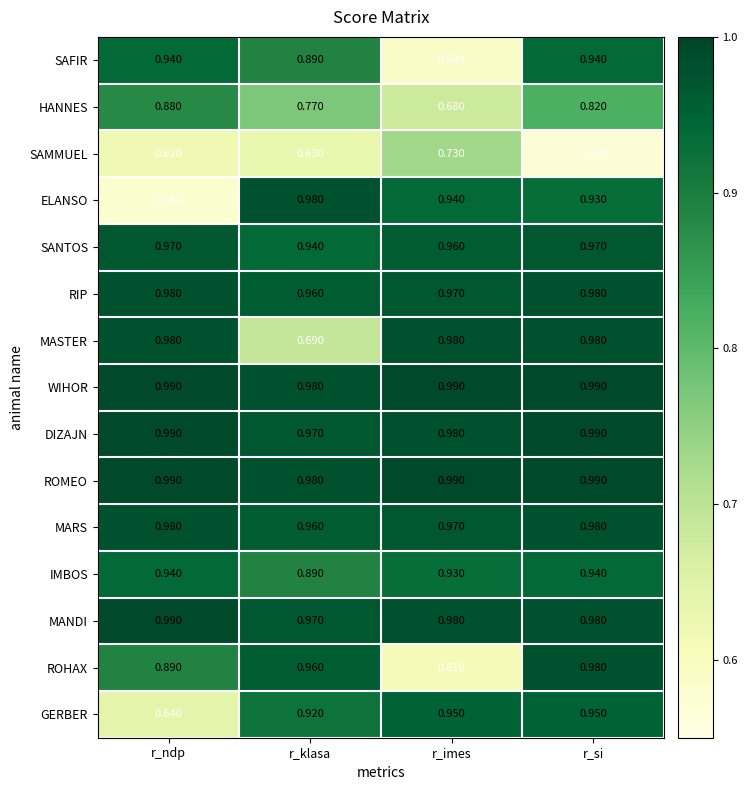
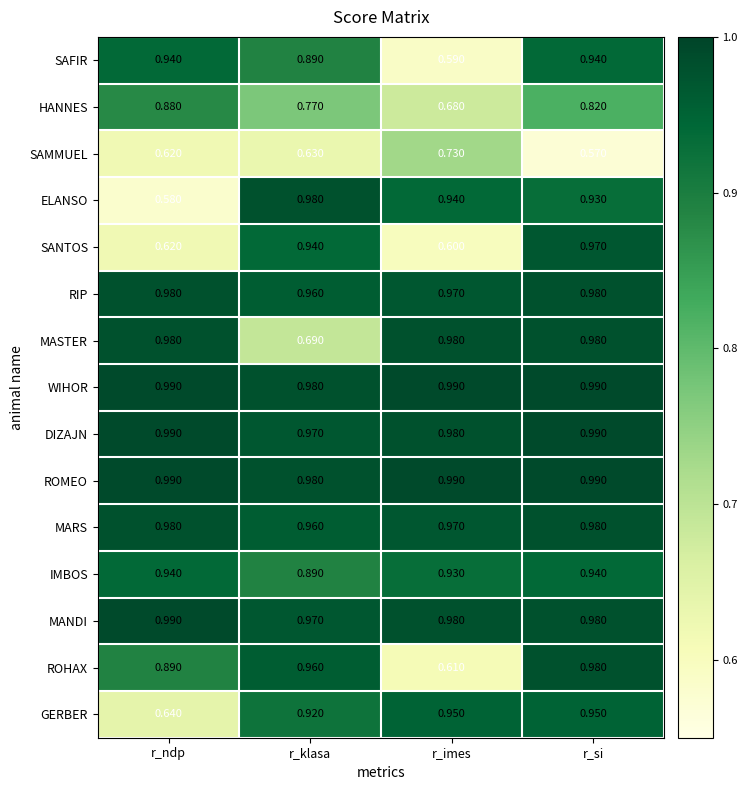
  {
    "SAFIR": {
      "r_ndp": 0.940,
      "r_klasa": 0.890,
      "r_imes": 0.590,
      "r_si": 0.940
    },
    "HANNES": {
      "r_ndp": 0.880,
      "r_klasa": 0.770,
      "r_imes": 0.680,
      "r_si": 0.820
    },
    "SAMMUEL": {
      "r_ndp": 0.620,
      "r_klasa": 0.630,
      "r_imes": 0.730
    },
    "ELANSO": {
      "r_ndp": 0.580,
      "r_klasa": 0.980,
      "r_imes": 0.940,
      "r_si": 0.930
    },
    "SANTOS": {
-     "r_ndp": 0.970,
+     "r_ndp": 0.620,
      "r_klasa": 0.940,
-     "r_imes": 0.960,
+     "r_imes": 0.600,
      "r_si": 0.970
    },
    "RIP": {
      "r_ndp": 0.980,
      "r_klasa": 0.960,
      "r_imes": 0.970,
      "r_si": 0.980
    },
    "MASTER": {
      "r_ndp": 0.980,
      "r_klasa": 0.690,
      "r_imes": 0.980,
      "r_si": 0.980
    },
    "WIHOR": {
      "r_ndp": 0.990,
      "r_klasa": 0.980,
      "r_imes": 0.990,
      "r_si": 0.990
    },
    "DIZAJN": {
      "r_ndp": 0.990,
      "r_klasa": 0.970,
      "r_imes": 0.980,
      "r_si": 0.990
    },
    "ROMEO": {
      "r_ndp": 0.990,
      "r_klasa": 0.980,
      "r_imes": 0.990,
      "r_si": 0.990
    },
    "MARS": {
      "r_ndp": 0.980,
      "r_klasa": 0.960,
      "r_imes": 0.970,
      "r_si": 0.980
    },
    "IMBOS": {
      "r_ndp": 0.940,
      "r_klasa": 0.890,
      "r_imes": 0.930,
      "r_si": 0.940
    },
    "MANDI": {
      "r_ndp": 0.990,
      "r_klasa": 0.970,
      "r_imes": 0.980,
      "r_si": 0.980
    },
    "ROHAX": {
      "r_ndp": 0.890,
      "r_klasa": 0.960,
      "r_imes": 0.610,
      "r_si": 0.980
    },
    "GERBER": {
      "r_ndp": 0.640,
      "r_klasa": 0.920,
      "r_imes": 0.950,
      "r_si": 0.950
    }
  }
